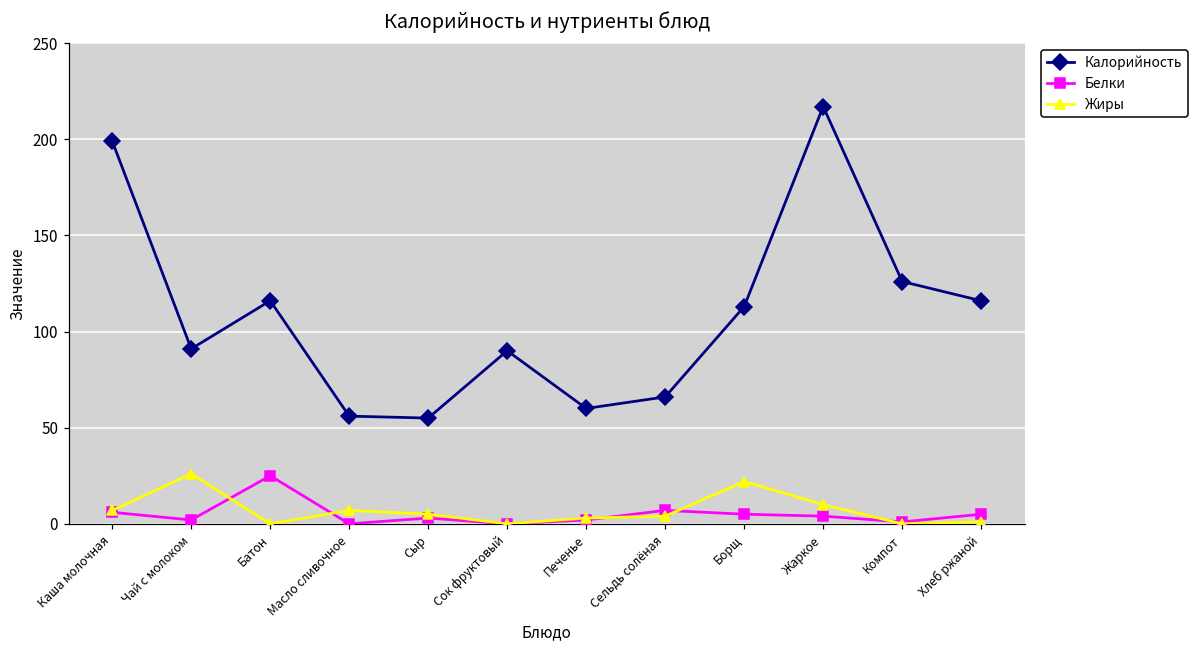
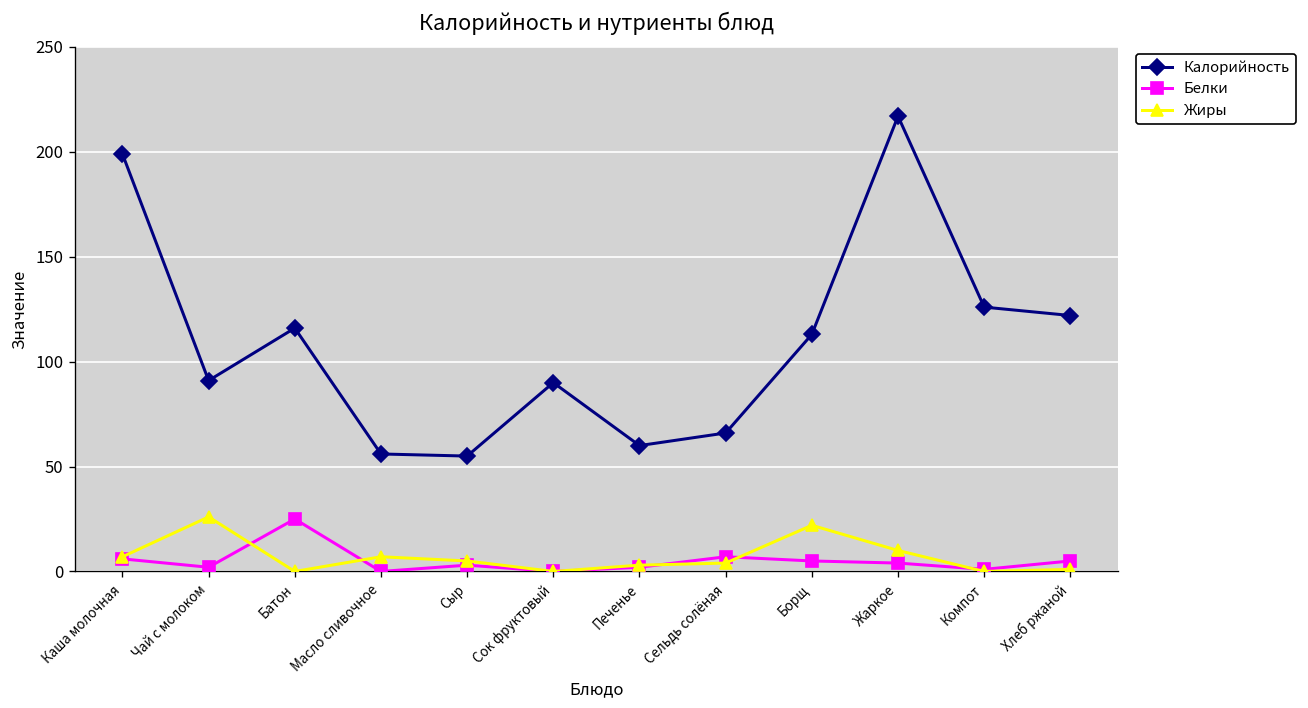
  {
    "Калорийность": {
      "Каша молочная": 199,
      "Чай с молоком": 91,
      "Батон": 116,
      "Масло сливочное": 56,
      "Сыр": 55,
      "Сок фруктовый": 90,
      "Печенье": 60,
      "Сельдь солёная": 66,
      "Борщ": 113,
      "Жаркое": 217,
      "Компот": 126,
-     "Хлеб ржаной": 116
+     "Хлеб ржаной": 122
    },
    "Белки": {
      "Чай с молоком": 2,
      "Батон": 25,
      "Масло сливочное": 0,
      "Сыр": 3,
      "Сельдь солёная": 7,
      "Борщ": 5,
      "Жаркое": 4,
      "Хлеб ржаной": 5
    },
    "Жиры": {
      "Чай с молоком": 26,
      "Батон": 0,
      "Масло сливочное": 7,
      "Сыр": 5,
      "Сельдь солёная": 4,
      "Борщ": 22,
      "Жаркое": 10,
      "Хлеб ржаной": 1
    }
  }
